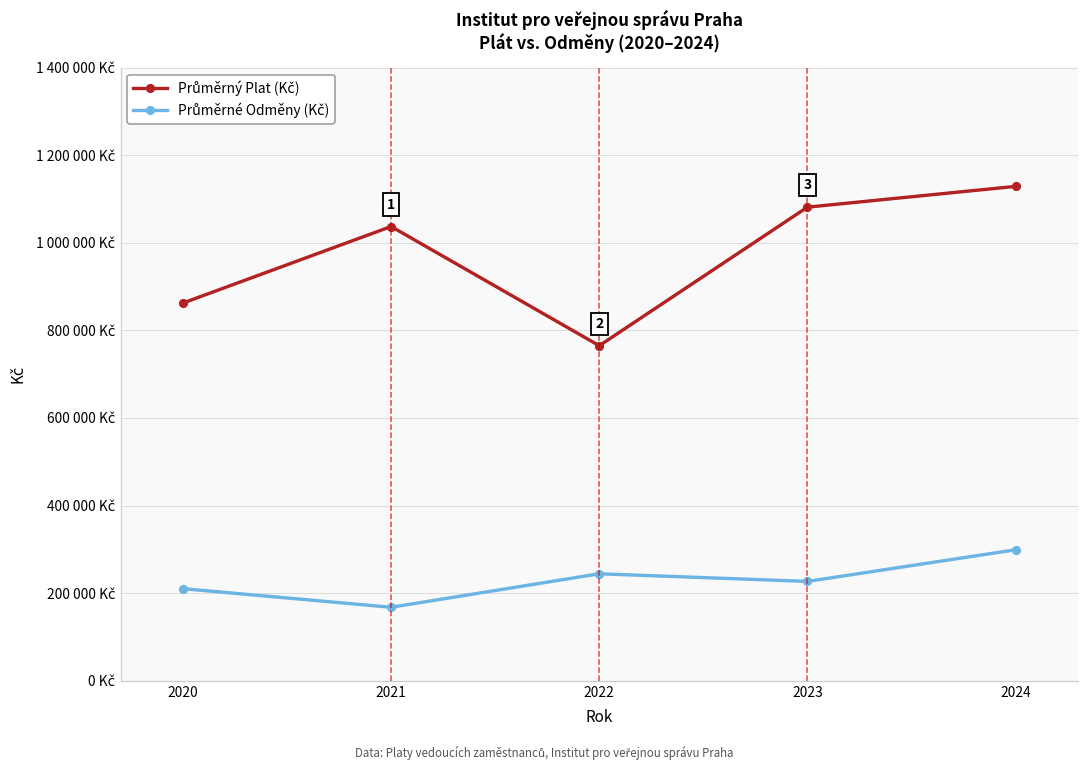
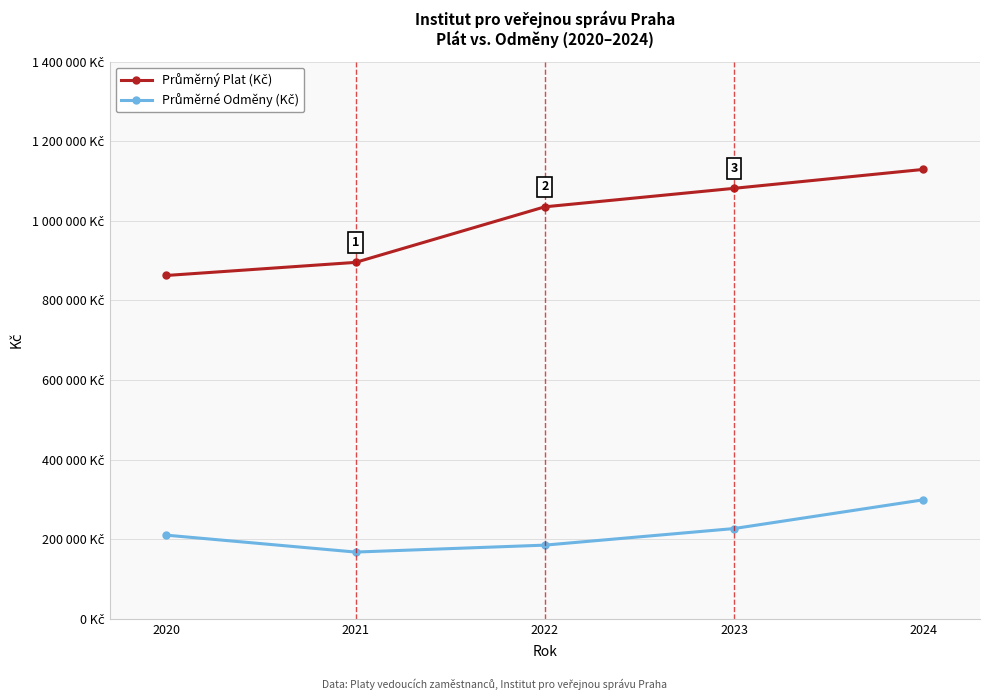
  {
    "Průměrný Plat (Kč)": {
      "2020": "860000 Kč",
-     "2021": "1040000 Kč",
-     "2022": "770000 Kč",
+     "2021": "900000 Kč",
+     "2022": "1030000 Kč",
      "2024": "1130000 Kč"
    },
    "Průměrné Odměny (Kč)": {
      "2020": "210000 Kč",
      "2021": "170000 Kč",
-     "2022": "240000 Kč",
+     "2022": "190000 Kč",
      "2023": "230000 Kč",
      "2024": "300000 Kč"
    }
  }
